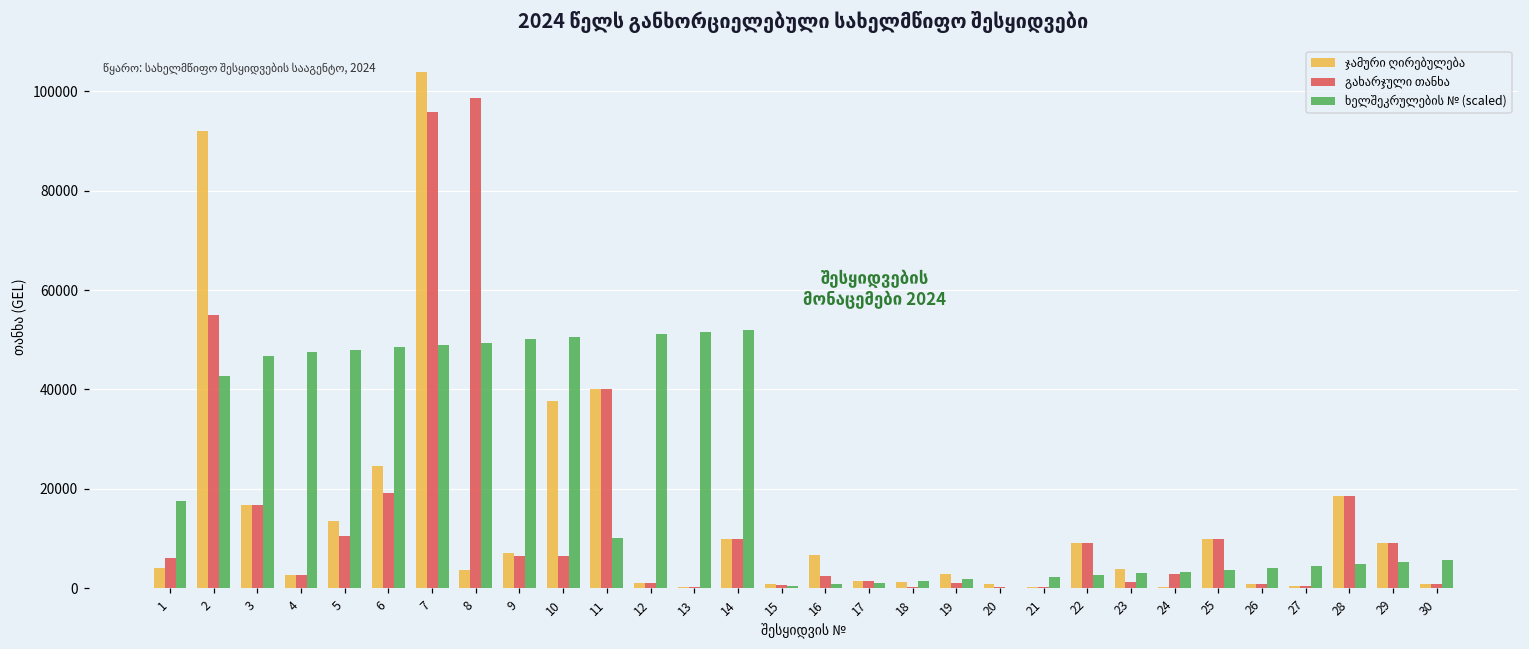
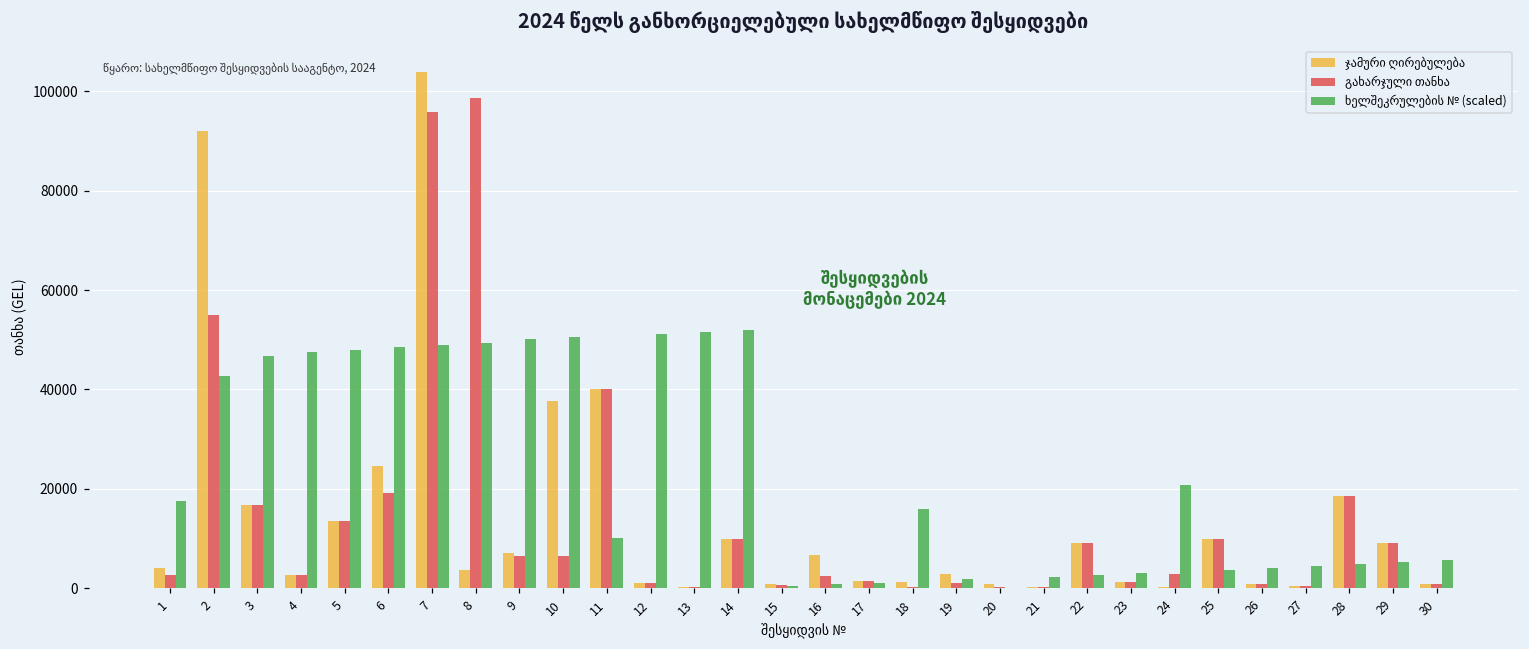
  {
    "ჯამური ღირებულება": {
      "1": 4000,
      "2": 92000,
      "3": 17000,
      "4": 3000,
      "5": 13000,
      "6": 25000,
      "7": 104000,
      "8": 4000,
      "9": 7000,
      "10": 38000,
      "11": 40000,
      "12": 1000,
      "14": 10000,
      "15": 1000,
      "16": 7000,
      "17": 2000,
      "18": 1000,
      "19": 3000,
      "20": 1000,
      "22": 9000,
-     "23": 4000,
+     "23": 1000,
      "25": 10000,
      "26": 1000,
      "28": 19000,
      "29": 9000,
      "30": 1000
    },
    "გახარჯული თანხა": {
-     "1": 6000,
+     "1": 3000,
      "2": 55000,
      "3": 17000,
      "4": 3000,
-     "5": 10000,
+     "5": 13000,
      "6": 19000,
      "7": 96000,
      "8": 99000,
      "9": 7000,
      "10": 7000,
      "11": 40000,
      "12": 1000,
      "14": 10000,
      "15": 1000,
      "16": 2000,
      "17": 1000,
      "19": 1000,
      "22": 9000,
      "23": 1000,
      "24": 3000,
      "25": 10000,
      "26": 1000,
      "28": 19000,
      "29": 9000,
      "30": 1000
    },
    "ხელშეკრულების № (scaled)": {
      "1": 17000,
      "2": 43000,
      "3": 47000,
      "4": 48000,
      "5": 48000,
      "6": 49000,
      "7": 49000,
      "8": 49000,
      "9": 50000,
      "10": 50000,
      "11": 10000,
      "12": 51000,
      "13": 52000,
      "14": 52000,
      "16": 1000,
      "17": 1000,
-     "18": 1000,
+     "18": 16000,
      "19": 2000,
      "20": 0,
      "21": 2000,
      "22": 3000,
      "23": 3000,
-     "24": 3000,
+     "24": 21000,
      "25": 4000,
      "26": 4000,
      "27": 4000,
      "28": 5000,
      "29": 5000,
      "30": 6000
    }
  }
